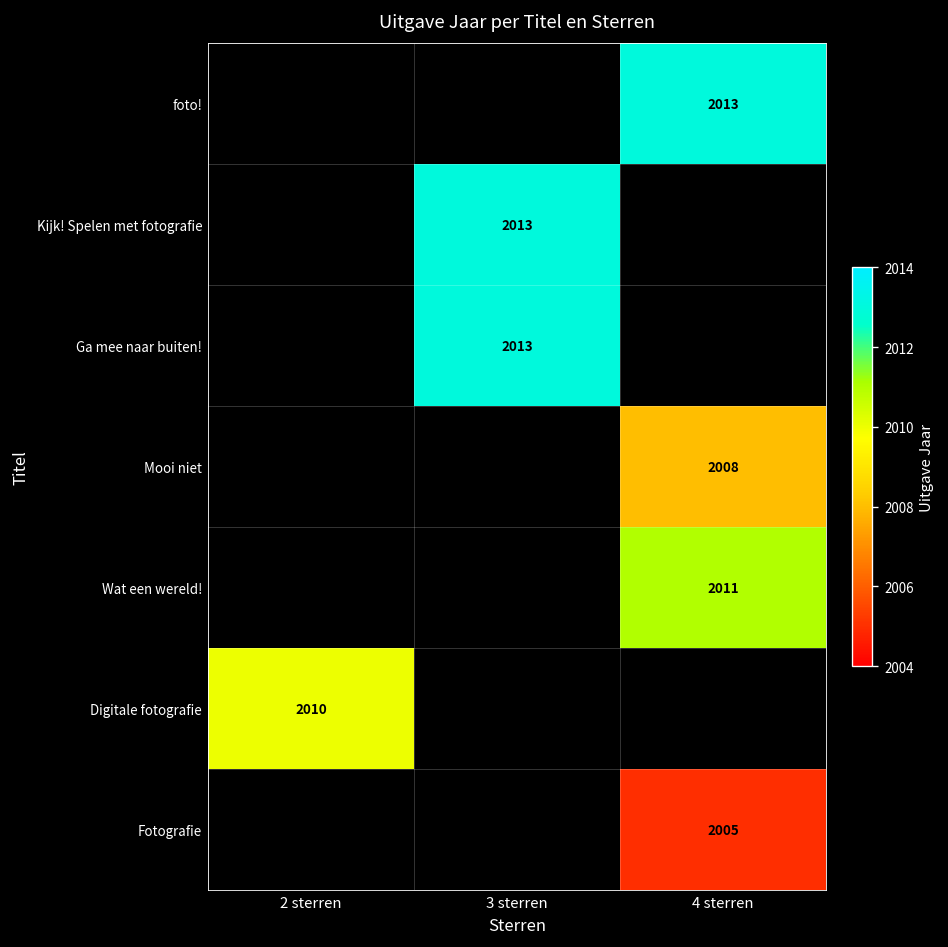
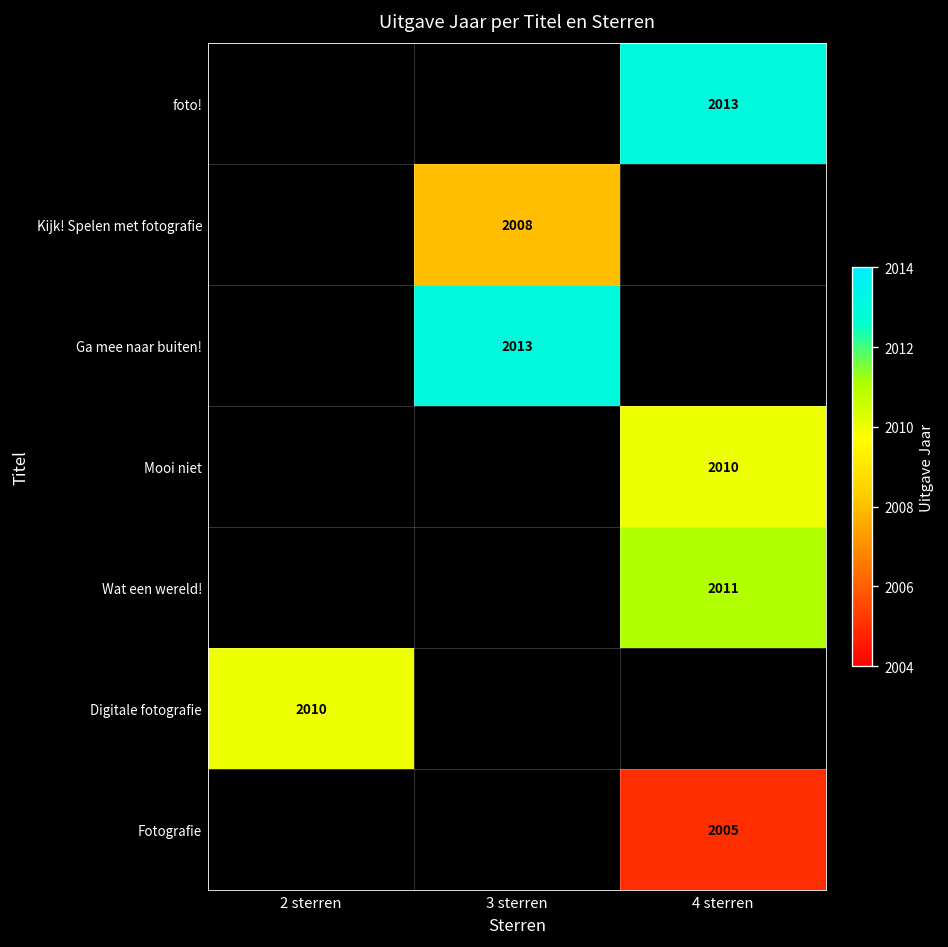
  {
    "foto!": {
      "4 sterren": 2013
    },
    "Kijk! Spelen met fotografie": {
-     "3 sterren": 2013
+     "3 sterren": 2008
    },
    "Ga mee naar buiten!": {
      "3 sterren": 2013
    },
    "Mooi niet": {
-     "4 sterren": 2008
+     "4 sterren": 2010
    },
    "Wat een wereld!": {
      "4 sterren": 2011
    },
    "Digitale fotografie": {
      "2 sterren": 2010
    },
    "Fotografie": {
      "4 sterren": 2005
    }
  }
